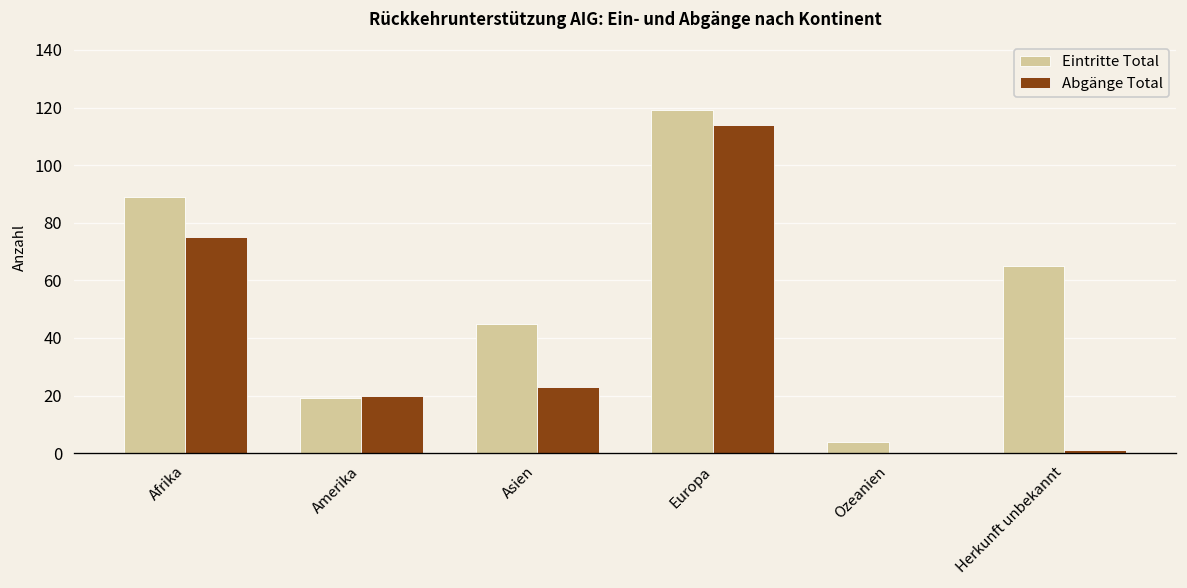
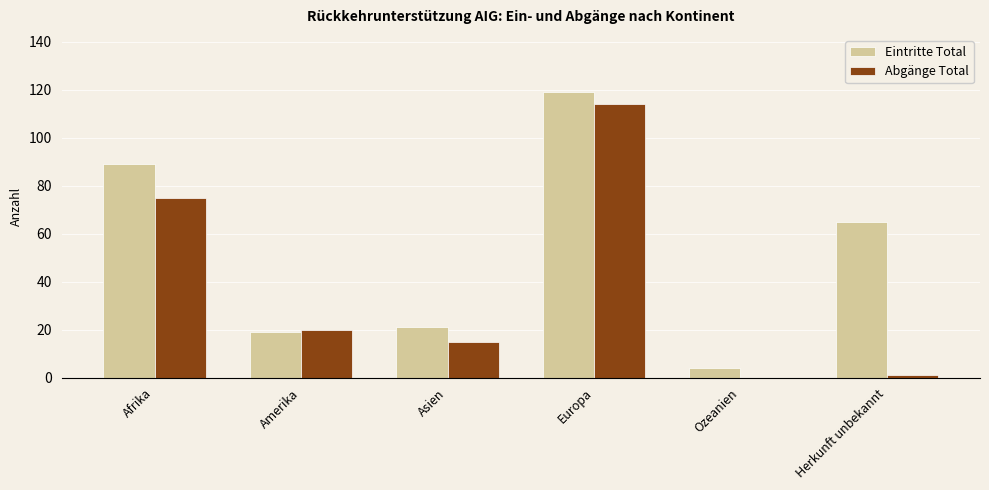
  {
    "Eintritte Total": {
      "Afrika": 89,
      "Amerika": 19,
-     "Asien": 45,
+     "Asien": 21,
      "Europa": 119,
      "Ozeanien": 4,
      "Herkunft unbekannt": 65
    },
    "Abgänge Total": {
      "Afrika": 75,
      "Amerika": 20,
-     "Asien": 23,
+     "Asien": 15,
      "Europa": 114,
      "Ozeanien": 0
    }
  }
